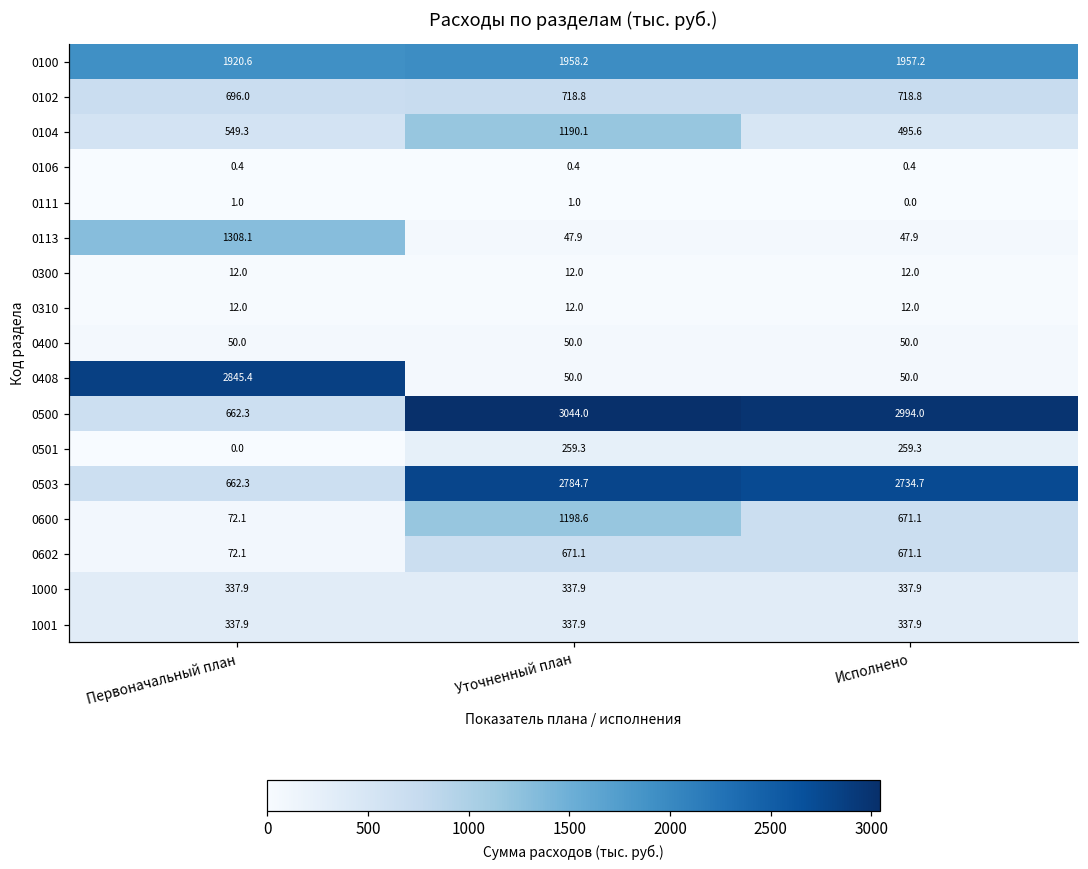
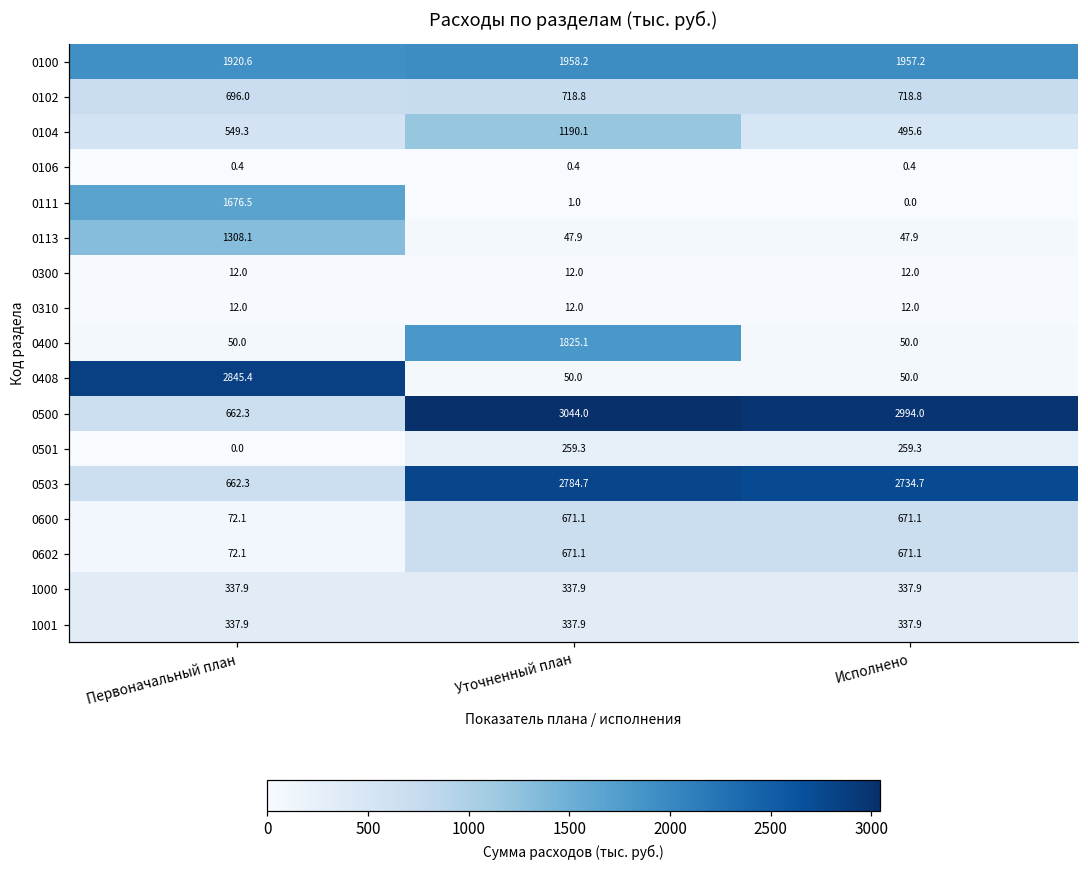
  {
    "0100": {
      "Первоначальный план": 1920.6,
      "Уточненный план": 1958.2,
      "Исполнено": 1957.2
    },
    "0102": {
      "Первоначальный план": 696.0,
      "Уточненный план": 718.8,
      "Исполнено": 718.8
    },
    "0104": {
      "Первоначальный план": 549.3,
      "Уточненный план": 1190.1,
      "Исполнено": 495.6
    },
    "0106": {
      "Первоначальный план": 0.4,
      "Уточненный план": 0.4,
      "Исполнено": 0.4
    },
    "0111": {
-     "Первоначальный план": 1.0,
+     "Первоначальный план": 1676.5,
      "Уточненный план": 1.0,
      "Исполнено": 0.0
    },
    "0113": {
      "Первоначальный план": 1308.1,
      "Уточненный план": 47.9,
      "Исполнено": 47.9
    },
    "0300": {
      "Первоначальный план": 12.0,
      "Уточненный план": 12.0,
      "Исполнено": 12.0
    },
    "0310": {
      "Первоначальный план": 12.0,
      "Уточненный план": 12.0,
      "Исполнено": 12.0
    },
    "0400": {
      "Первоначальный план": 50.0,
-     "Уточненный план": 50.0,
+     "Уточненный план": 1825.1,
      "Исполнено": 50.0
    },
    "0408": {
      "Первоначальный план": 2845.4,
      "Уточненный план": 50.0,
      "Исполнено": 50.0
    },
    "0500": {
      "Первоначальный план": 662.3,
      "Уточненный план": 3044.0,
      "Исполнено": 2994.0
    },
    "0501": {
      "Первоначальный план": 0.0,
      "Уточненный план": 259.3,
      "Исполнено": 259.3
    },
    "0503": {
      "Первоначальный план": 662.3,
      "Уточненный план": 2784.7,
      "Исполнено": 2734.7
    },
    "0600": {
      "Первоначальный план": 72.1,
-     "Уточненный план": 1198.6,
+     "Уточненный план": 671.1,
      "Исполнено": 671.1
    },
    "0602": {
      "Первоначальный план": 72.1,
      "Уточненный план": 671.1,
      "Исполнено": 671.1
    },
    "1000": {
      "Первоначальный план": 337.9,
      "Уточненный план": 337.9,
      "Исполнено": 337.9
    },
    "1001": {
      "Первоначальный план": 337.9,
      "Уточненный план": 337.9,
      "Исполнено": 337.9
    }
  }
